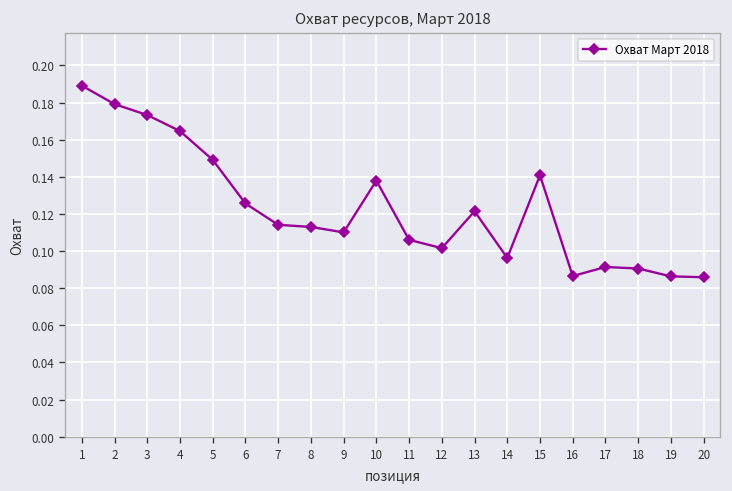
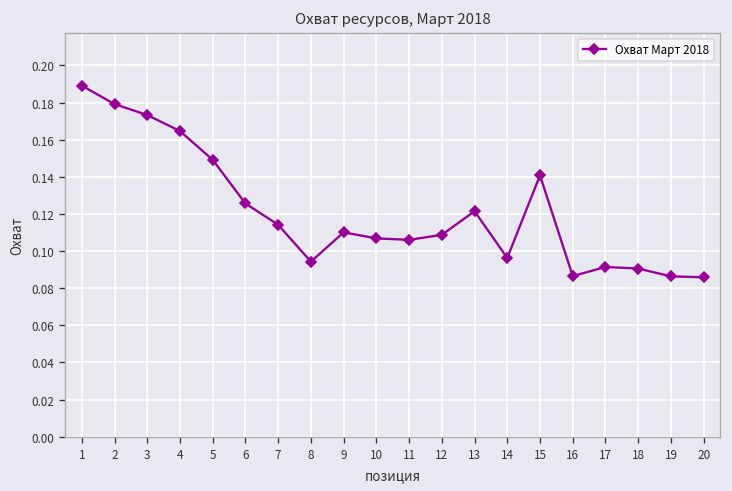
  {
    "1": 0.189,
    "2": 0.179,
    "3": 0.173,
    "4": 0.165,
    "5": 0.149,
    "6": 0.126,
    "7": 0.114,
-   "8": 0.113,
+   "8": 0.094,
    "9": 0.110,
-   "10": 0.138,
+   "10": 0.107,
    "11": 0.106,
-   "12": 0.102,
+   "12": 0.109,
    "13": 0.121,
    "14": 0.096,
    "15": 0.141,
    "16": 0.087,
    "17": 0.091,
    "18": 0.091,
    "19": 0.086,
    "20": 0.086
  }
